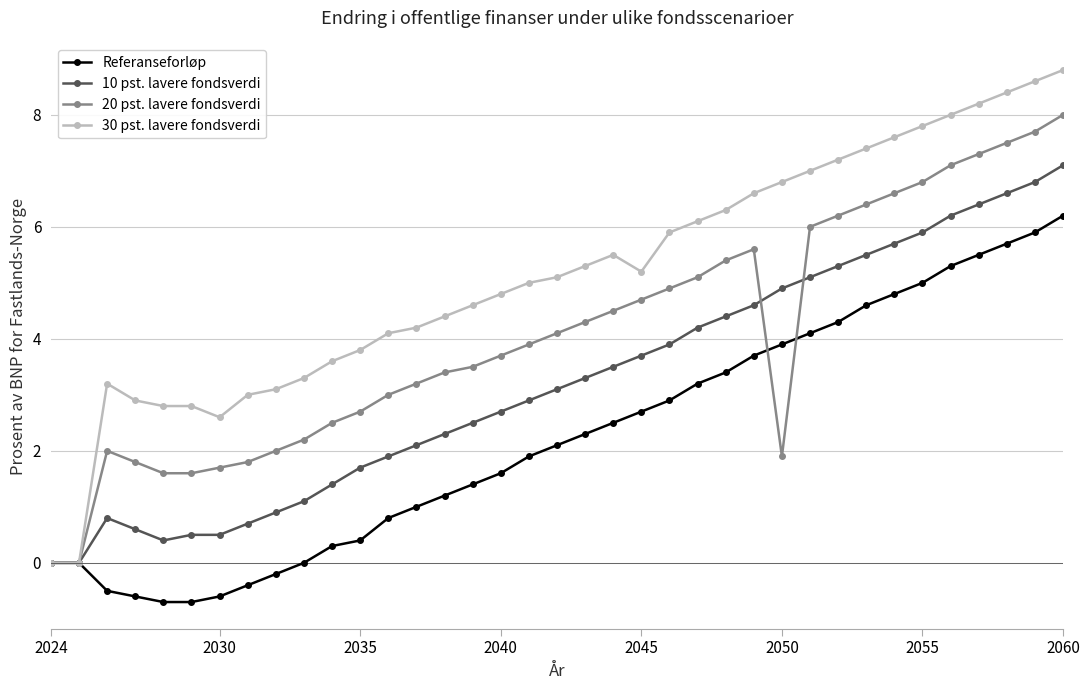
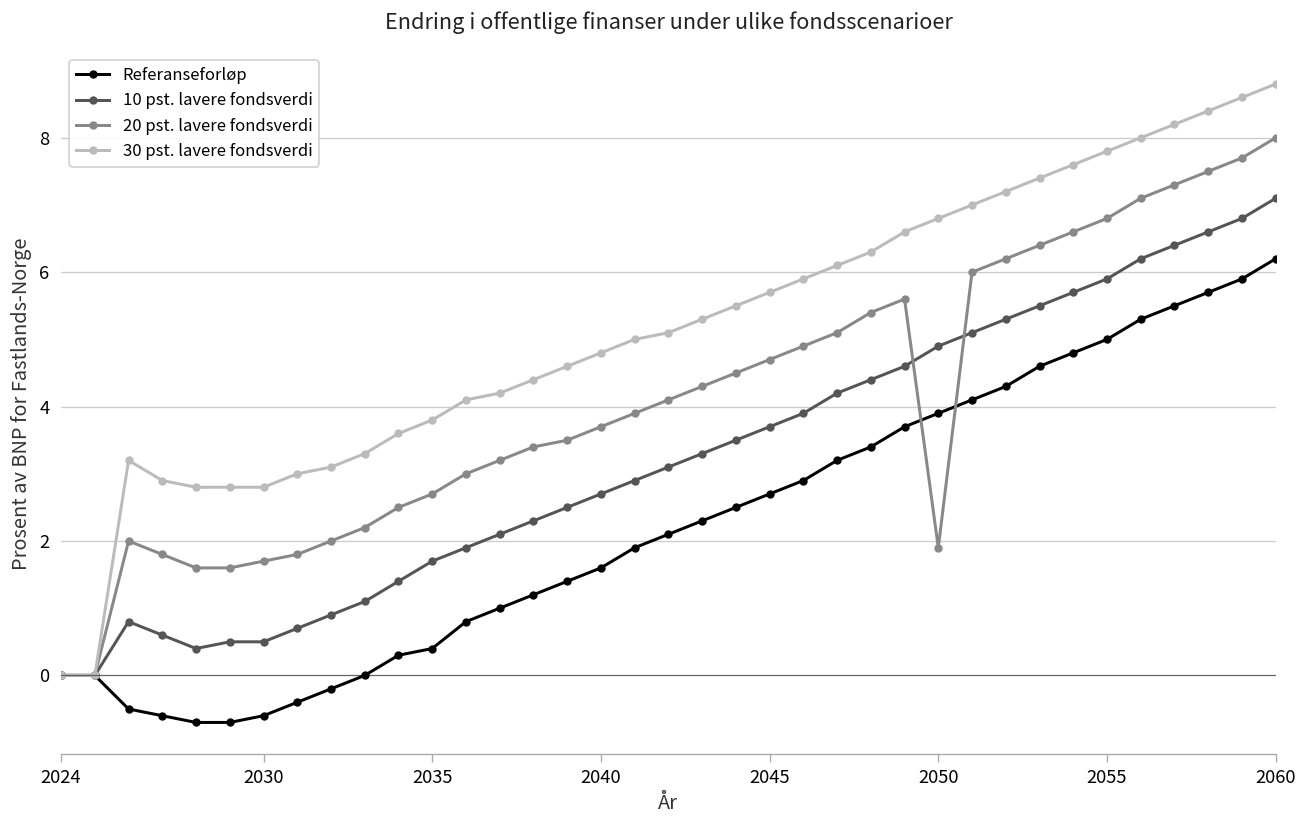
  {
    "Referanseforløp": {
      "2030": -0.6,
      "2035": 0.4,
      "2040": 1.6,
      "2045": 2.7,
      "2050": 3.9,
      "2055": 5.0,
      "2060": 6.2
    },
    "10 pst. lavere fondsverdi": {
      "2030": 0.5,
      "2035": 1.7,
      "2040": 2.7,
      "2045": 3.7,
      "2050": 4.9,
      "2055": 5.9,
      "2060": 7.1
    },
    "20 pst. lavere fondsverdi": {
      "2030": 1.7,
      "2035": 2.7,
      "2040": 3.7,
      "2045": 4.7,
      "2050": 1.9,
      "2055": 6.8,
      "2060": 8.0
    },
    "30 pst. lavere fondsverdi": {
-     "2030": 2.6,
+     "2030": 2.8,
      "2035": 3.8,
      "2040": 4.8,
-     "2045": 5.2,
+     "2045": 5.7,
      "2050": 6.8,
      "2055": 7.8,
      "2060": 8.8
    }
  }
